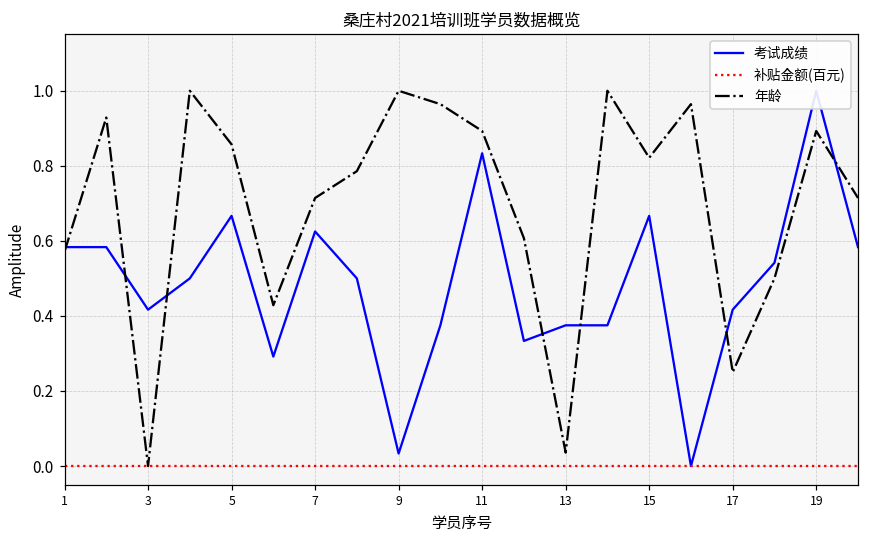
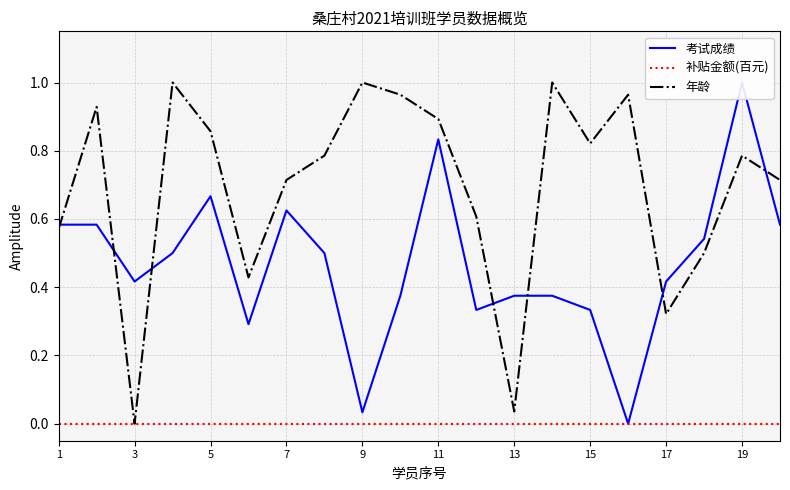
  {
    "考试成绩": {
      "1": 0.58,
      "3": 0.42,
      "5": 0.67,
      "7": 0.62,
      "9": 0.03,
      "11": 0.83,
      "13": 0.37,
-     "15": 0.67,
+     "15": 0.33,
      "17": 0.42
    },
    "补贴金额(百元)": {
      "1": 0.00,
      "5": 0.00,
      "7": 0.00,
      "9": 0.00,
      "11": 0.00,
      "13": 0.00,
      "15": 0.00,
      "17": 0.00,
      "19": 0.00
    },
    "年龄": {
      "1": 0.57,
      "5": 0.86,
      "7": 0.71,
      "9": 1.00,
      "11": 0.89,
      "13": 0.04,
      "15": 0.82,
-     "17": 0.25,
-     "19": 0.89
+     "17": 0.32,
+     "19": 0.79
    }
  }
